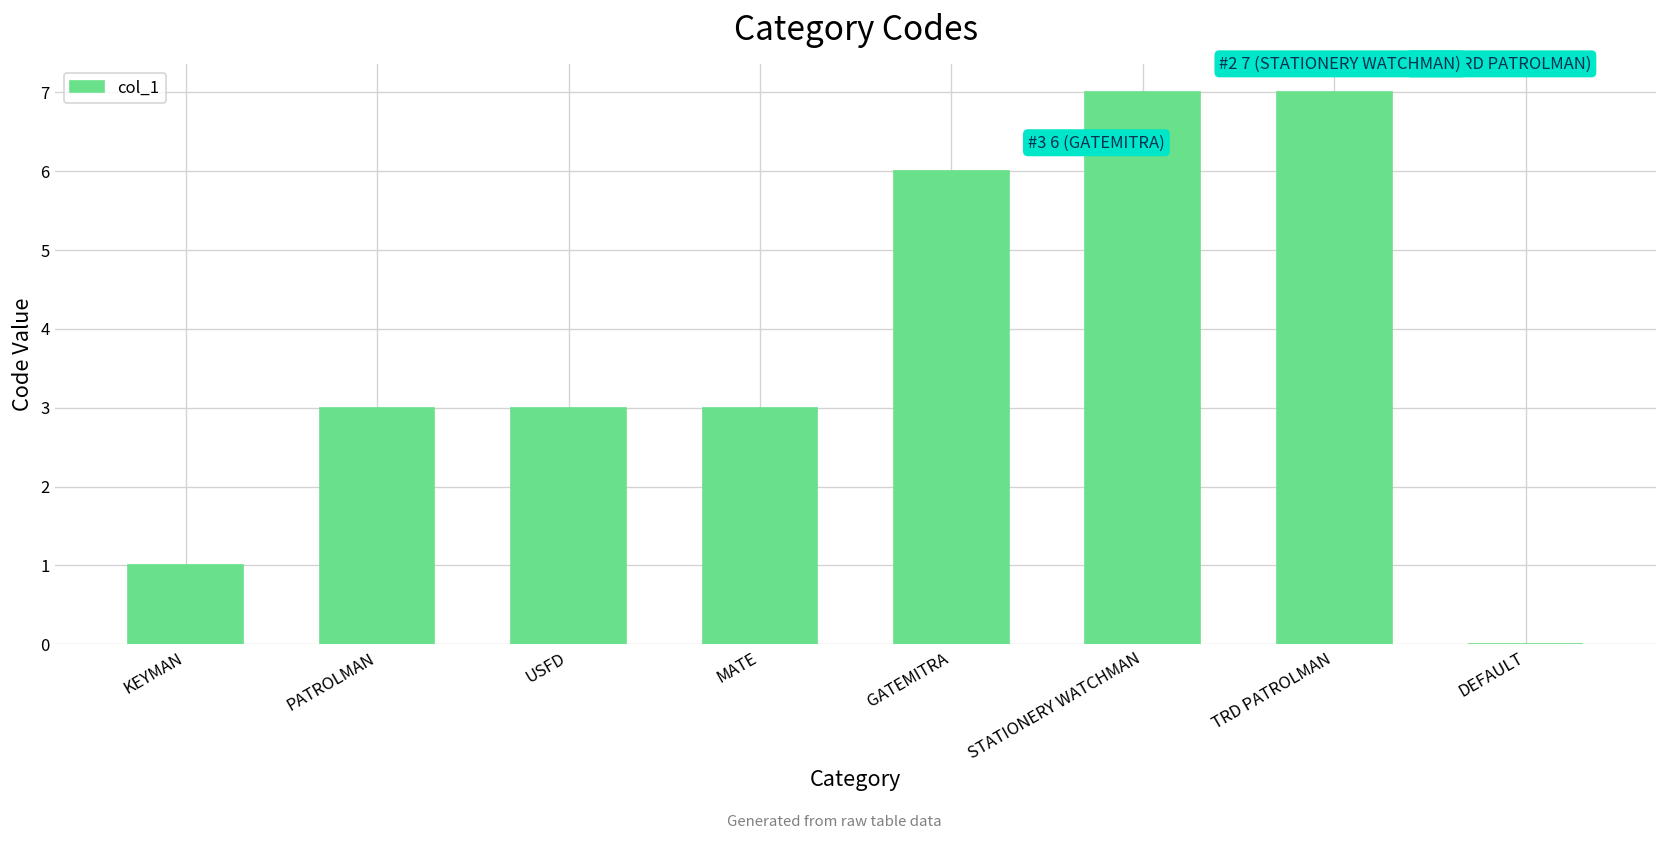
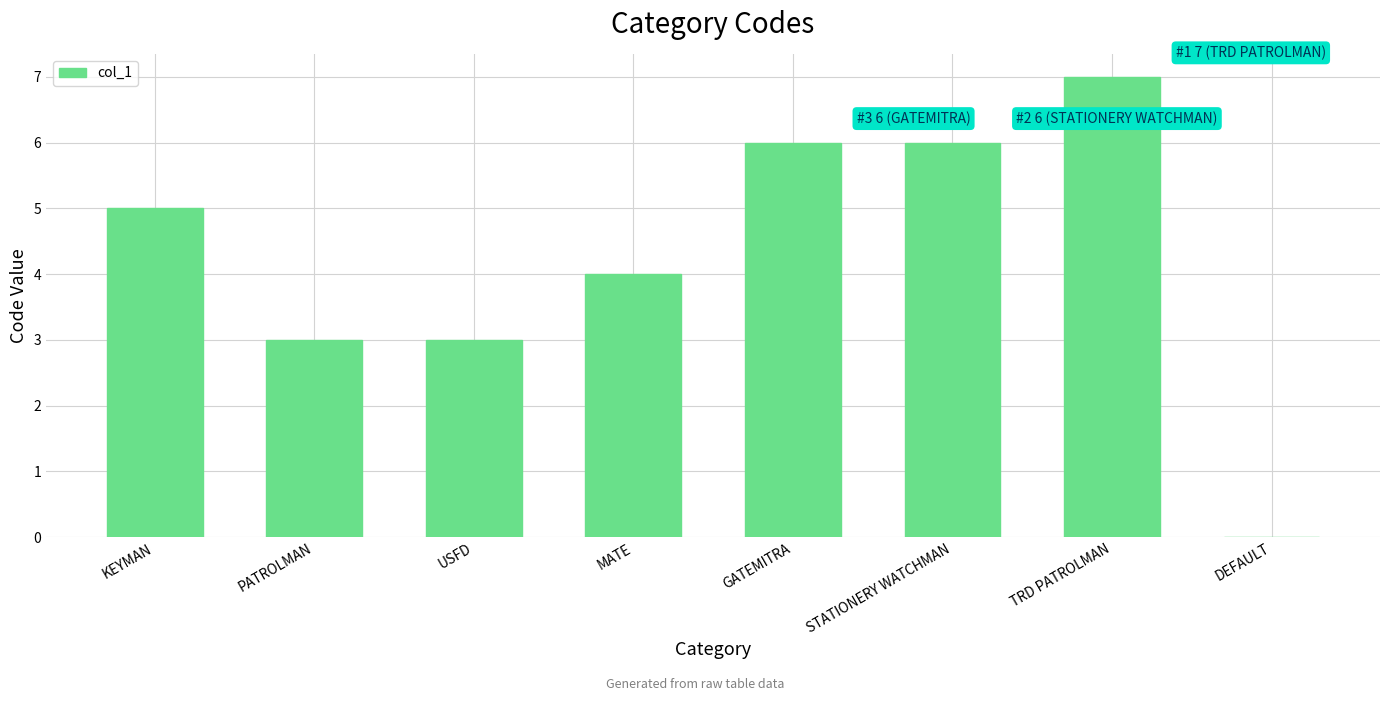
  {
-   "KEYMAN": 1,
-   "MATE": 3,
-   "STATIONERY WATCHMAN": 7
+   "KEYMAN": 5,
+   "MATE": 4,
+   "STATIONERY WATCHMAN": 6
  }
